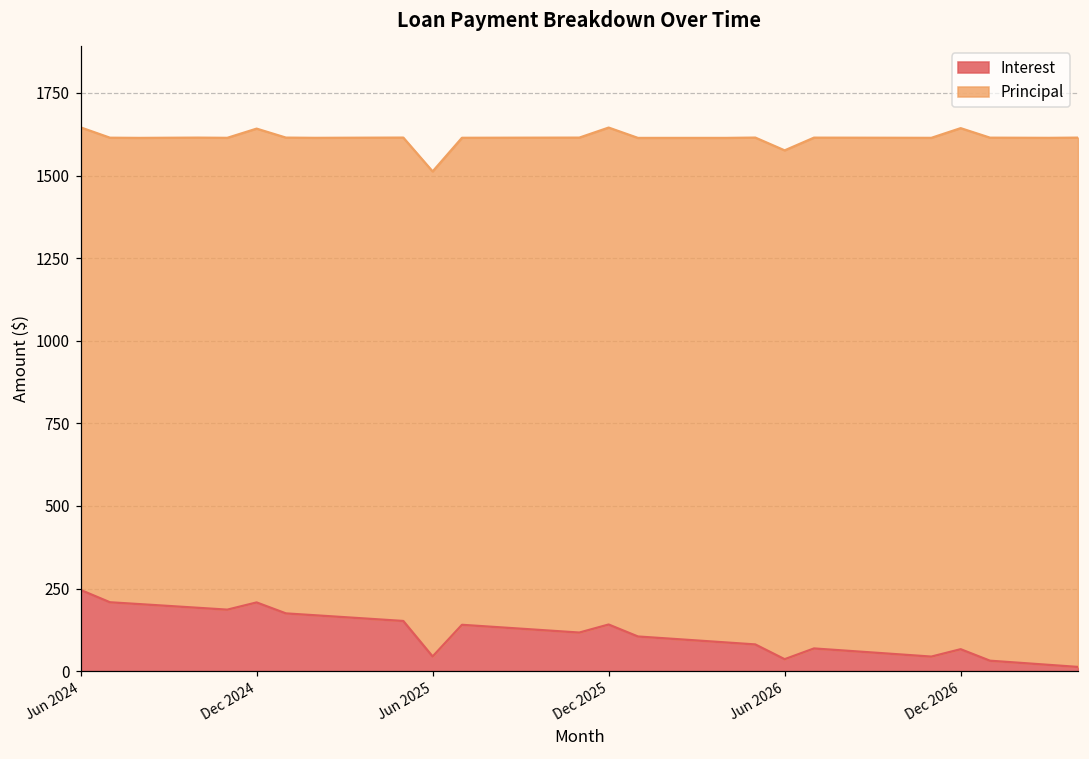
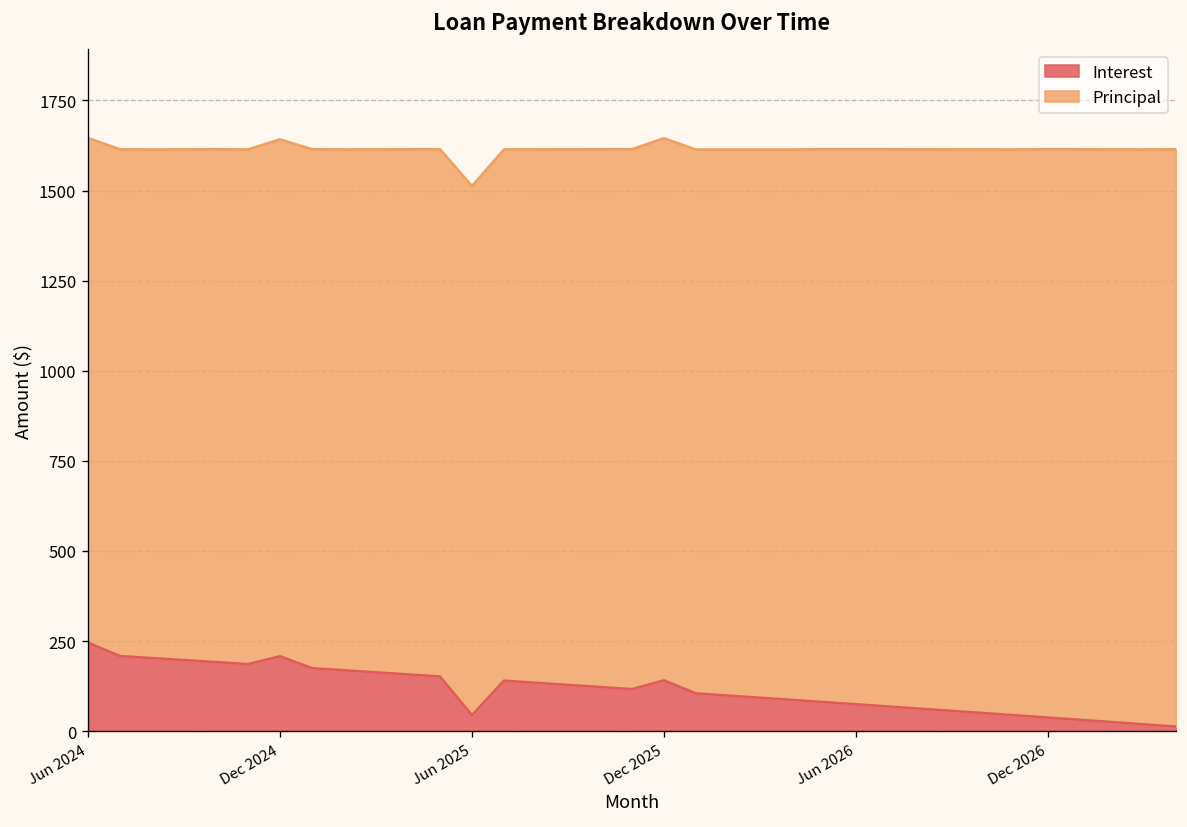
  {
    "Interest": {
      "Jun 2024": 250,
      "Dec 2024": 210,
      "Jun 2025": 40,
      "Dec 2025": 140,
-     "Jun 2026": 40,
-     "Dec 2026": 70
+     "Jun 2026": 70,
+     "Dec 2026": 40
    },
    "Principal": {
      "Jun 2024": 1400,
      "Dec 2024": 1430,
      "Jun 2025": 1470,
      "Dec 2025": 1500,
      "Jun 2026": 1540,
      "Dec 2026": 1580
    }
  }
